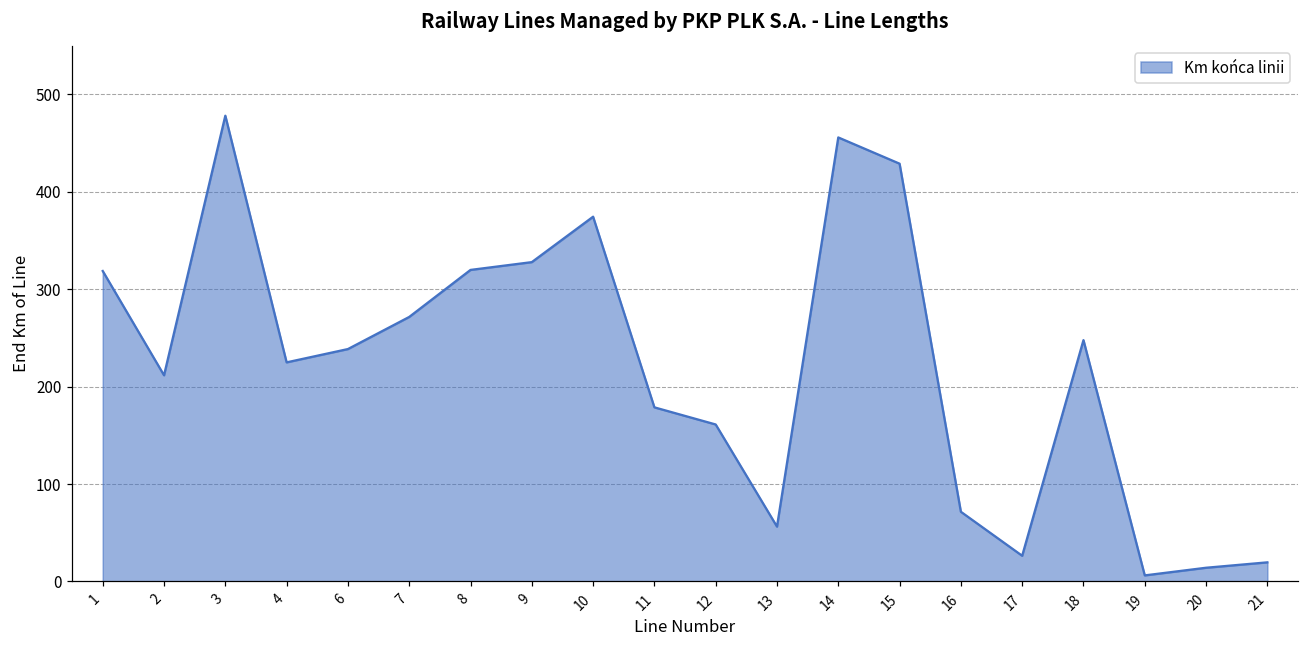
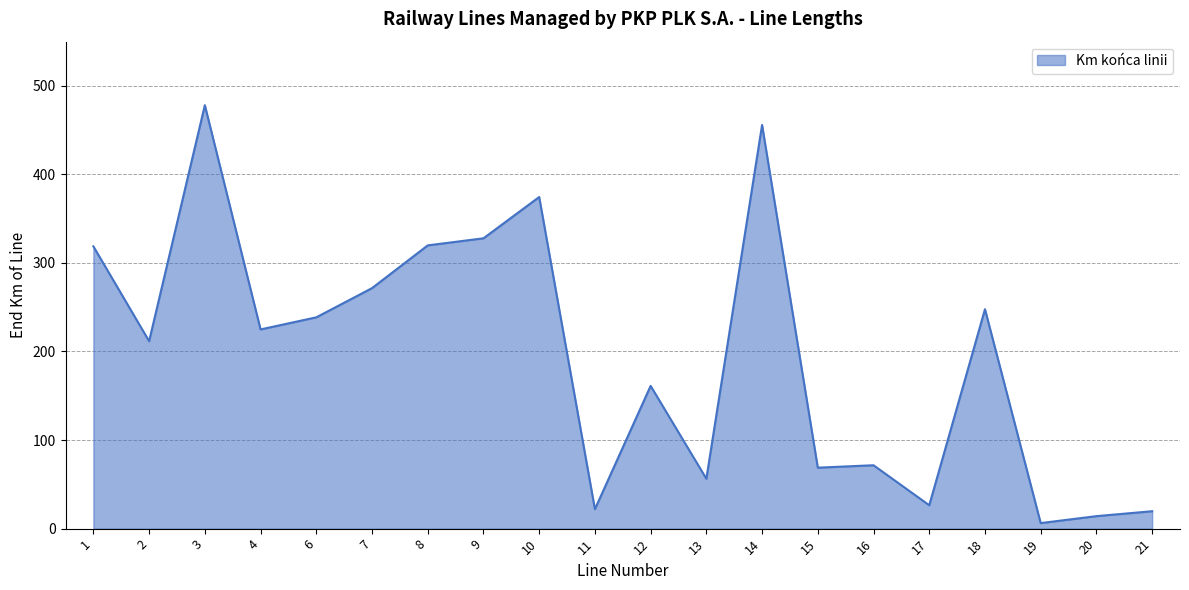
  {
    "1": 320,
    "2": 210,
    "3": 480,
    "4": 220,
    "6": 240,
    "7": 270,
    "8": 320,
    "9": 330,
    "10": 370,
-   "11": 180,
+   "11": 20,
    "12": 160,
    "13": 60,
    "14": 460,
-   "15": 430,
+   "15": 70,
    "16": 70,
    "17": 30,
    "18": 250,
    "19": 10,
    "20": 10,
    "21": 20
  }
